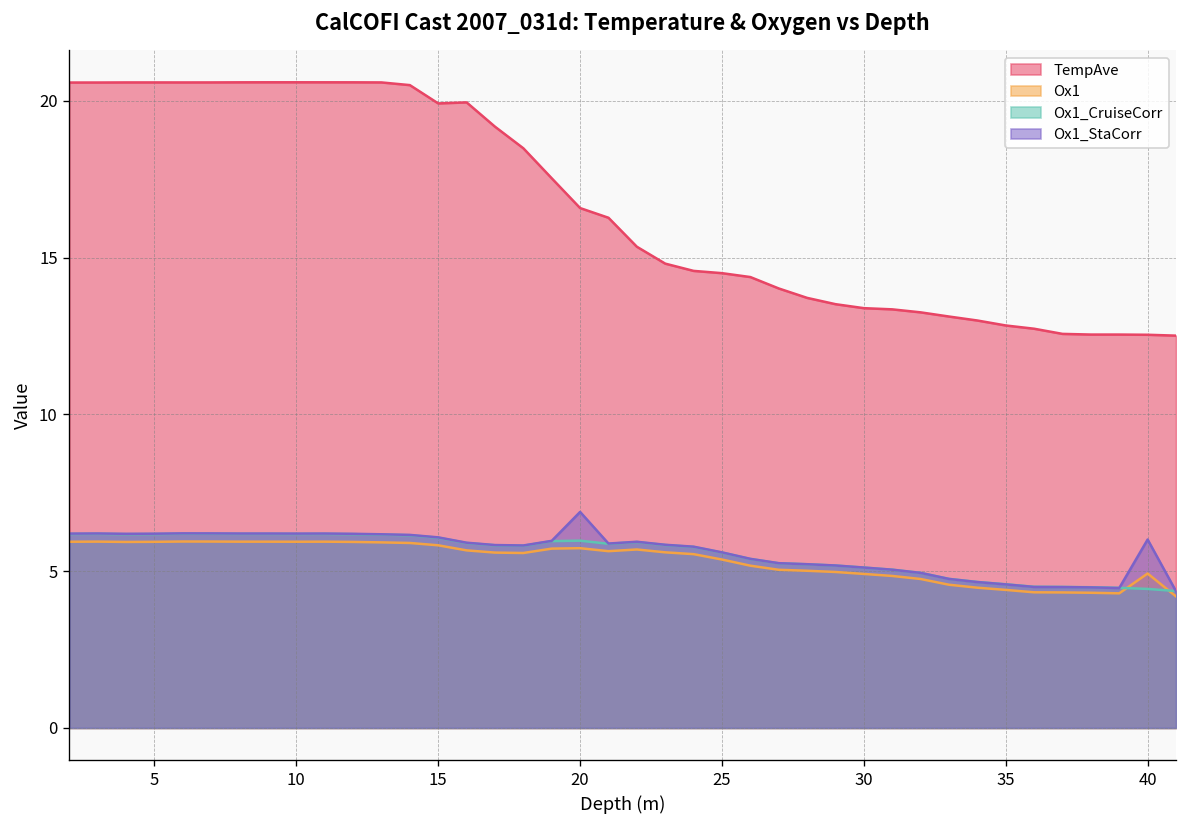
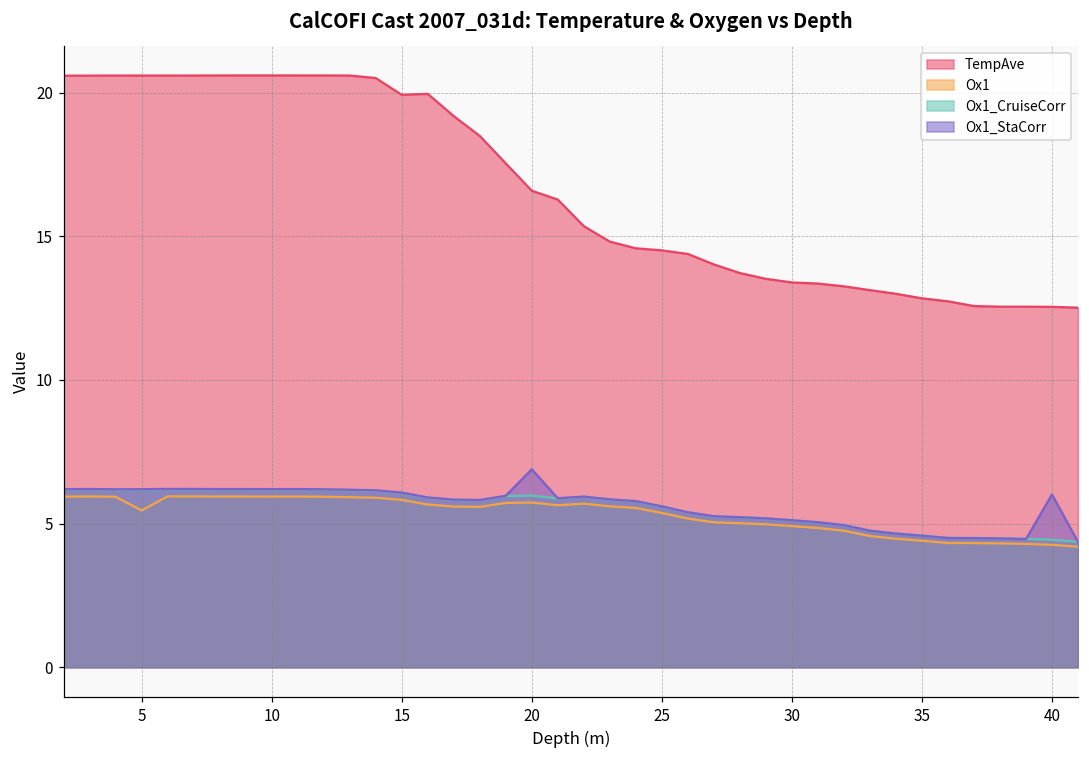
  {
    "TempAve": {
      "5": 20.6,
      "10": 20.6,
      "15": 19.9,
      "20": 16.6,
      "25": 14.5,
      "30": 13.4,
      "35": 12.8,
      "40": 12.5
    },
    "Ox1": {
-     "5": 5.9,
+     "5": 5.5,
      "10": 5.9,
      "15": 5.8,
      "20": 5.7,
      "25": 5.4,
      "30": 4.9,
      "35": 4.4,
-     "40": 4.9
+     "40": 4.3
    },
    "Ox1_CruiseCorr": {
      "20": 6.0,
      "40": 4.4
    },
    "Ox1_StaCorr": {
      "20": 6.9,
      "40": 6.0
    }
  }
